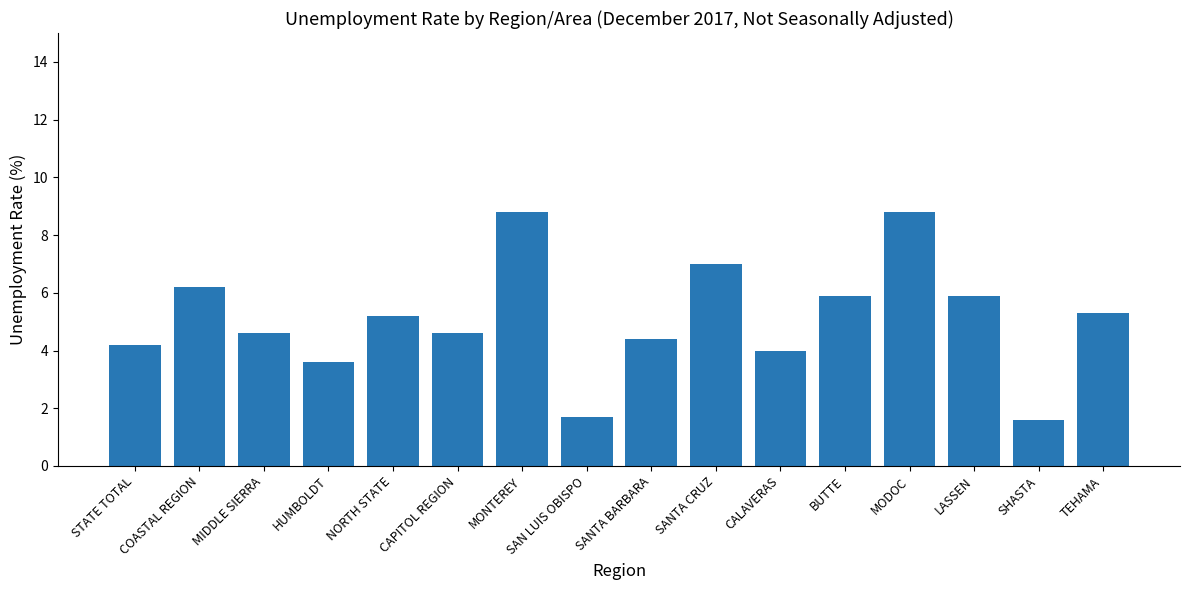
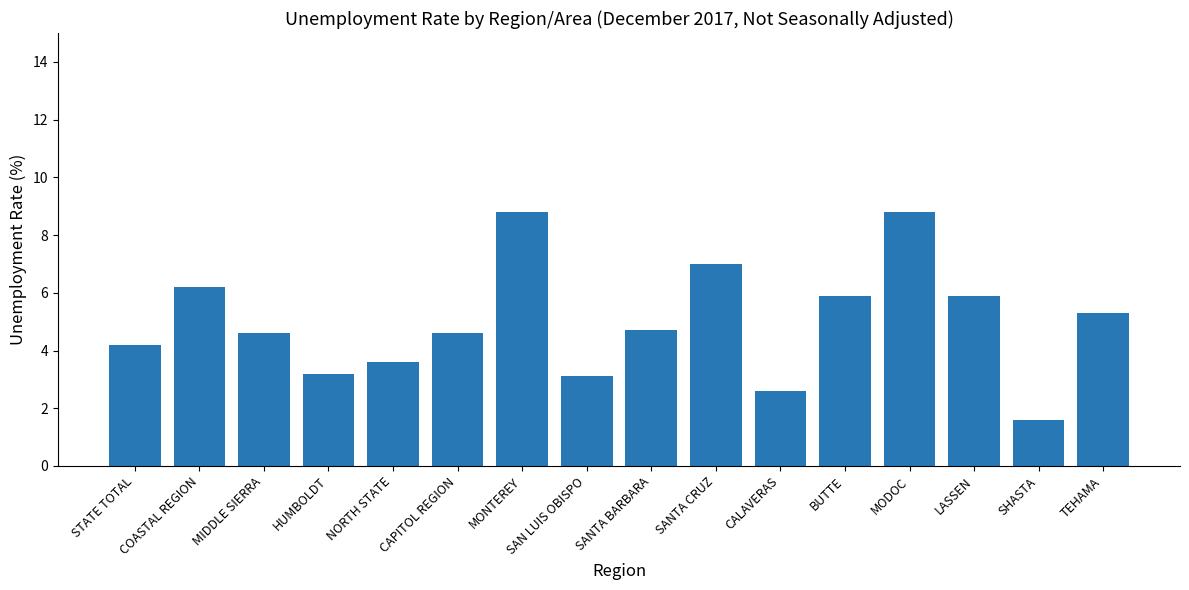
  {
    "STATE TOTAL": 4.2,
    "COASTAL REGION": 6.2,
    "MIDDLE SIERRA": 4.6,
-   "HUMBOLDT": 3.6,
-   "NORTH STATE": 5.2,
+   "HUMBOLDT": 3.2,
+   "NORTH STATE": 3.6,
    "CAPITOL REGION": 4.6,
    "MONTEREY": 8.8,
-   "SAN LUIS OBISPO": 1.7,
-   "SANTA BARBARA": 4.4,
+   "SAN LUIS OBISPO": 3.1,
+   "SANTA BARBARA": 4.7,
    "SANTA CRUZ": 7.0,
-   "CALAVERAS": 4.0,
+   "CALAVERAS": 2.6,
    "BUTTE": 5.9,
    "MODOC": 8.8,
    "LASSEN": 5.9,
    "SHASTA": 1.6,
    "TEHAMA": 5.3
  }
